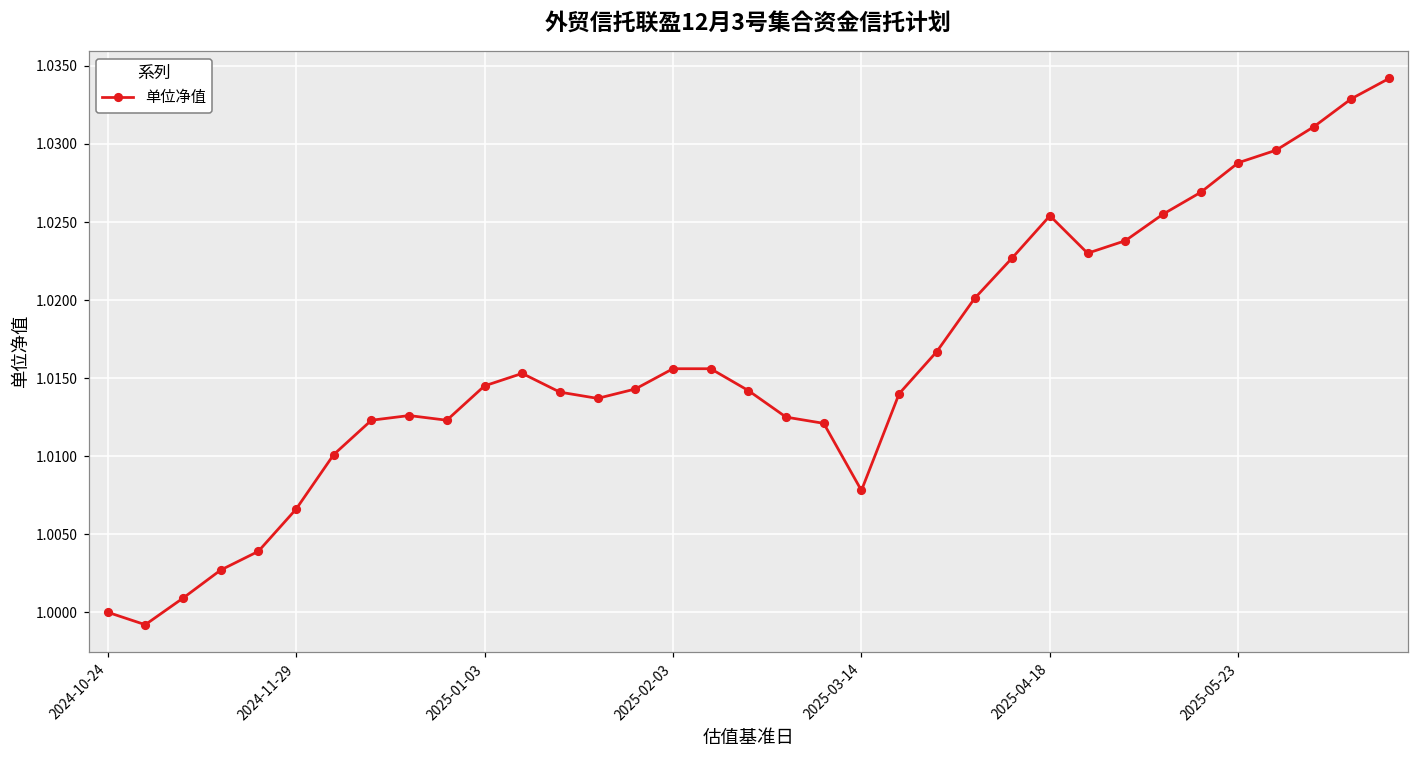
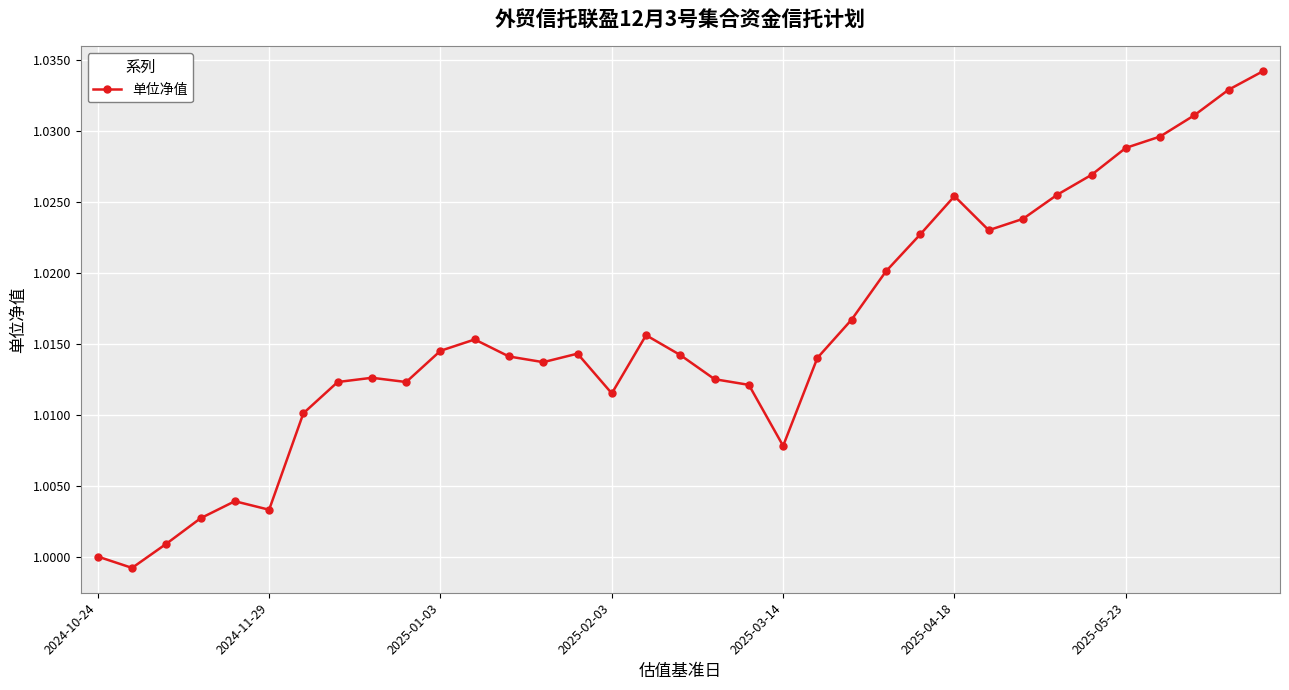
  {
    "2024-10-24": 1.0000,
-   "2024-11-29": 1.0066,
+   "2024-11-29": 1.0033,
    "2025-01-03": 1.0145,
-   "2025-02-03": 1.0156,
+   "2025-02-03": 1.0115,
    "2025-03-14": 1.0078,
    "2025-04-18": 1.0254,
    "2025-05-23": 1.0288
  }
